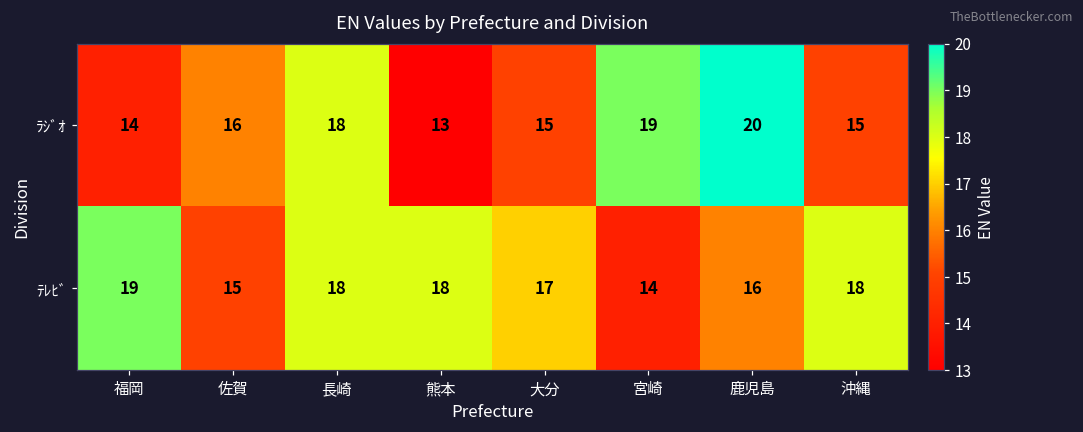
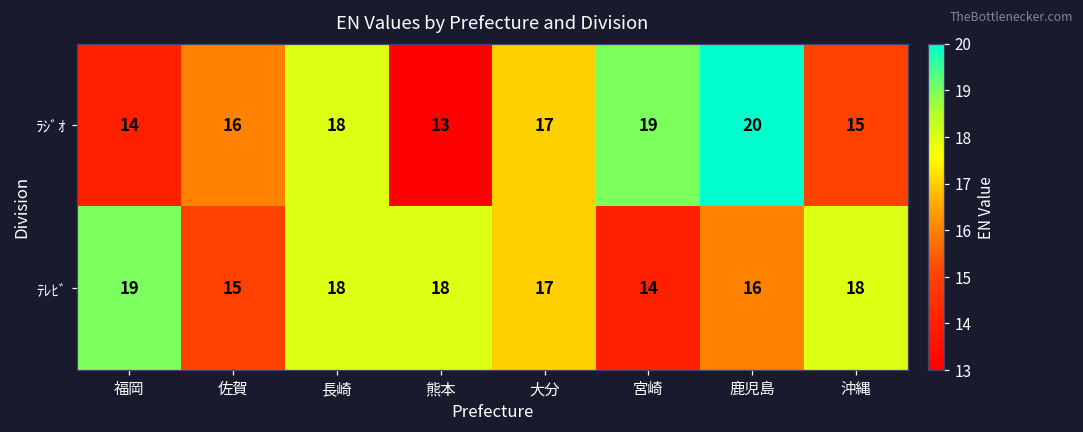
  {
    "ﾗｼﾞｵ": {
      "福岡": 14,
      "佐賀": 16,
      "長崎": 18,
      "熊本": 13,
-     "大分": 15,
+     "大分": 17,
      "宮崎": 19,
      "鹿児島": 20,
      "沖縄": 15
    },
    "ﾃﾚﾋﾞ": {
      "福岡": 19,
      "佐賀": 15,
      "長崎": 18,
      "熊本": 18,
      "大分": 17,
      "宮崎": 14,
      "鹿児島": 16,
      "沖縄": 18
    }
  }
